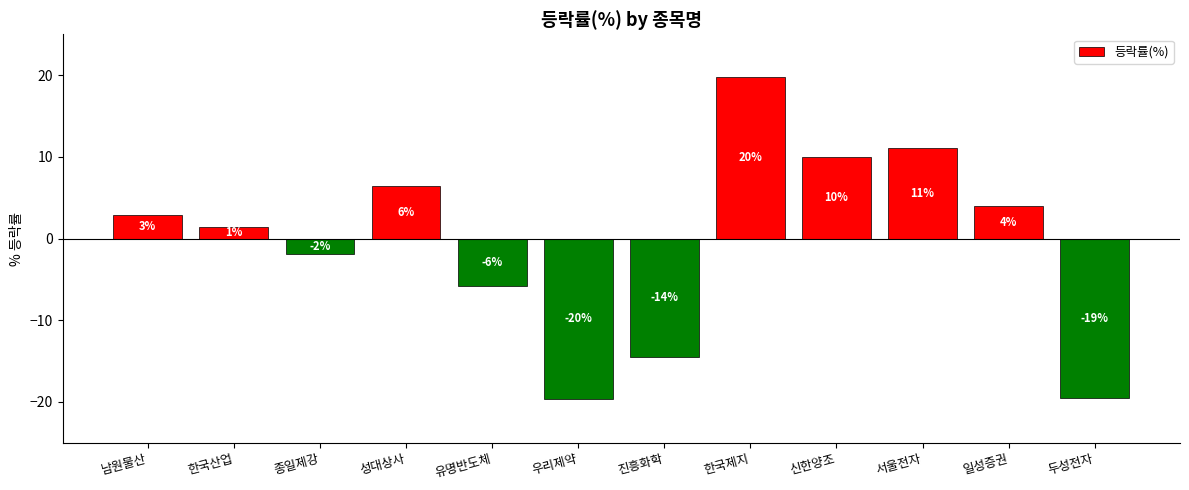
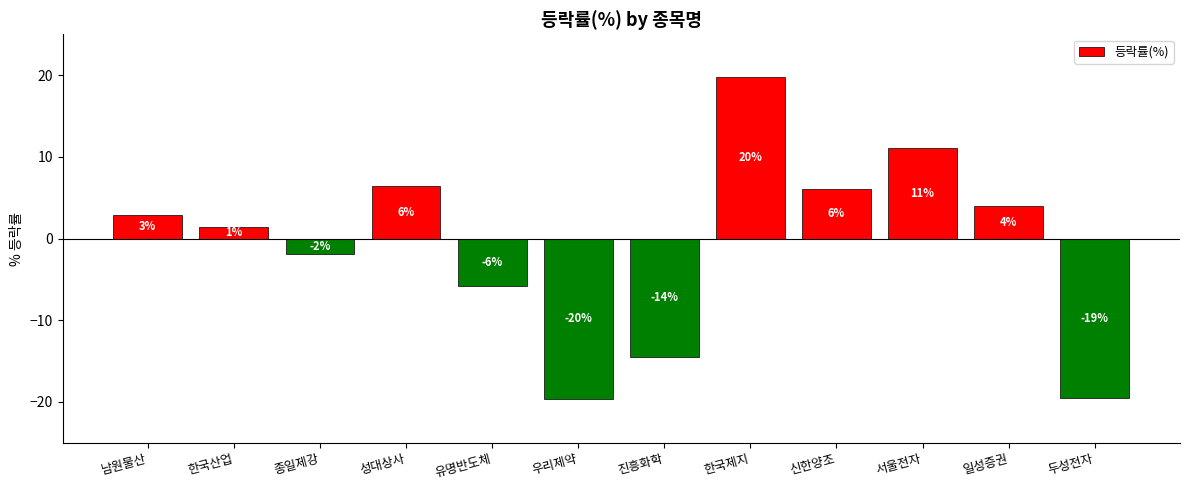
  {
    "남원물산": "3%",
    "한국산업": "1%",
    "종일제강": "-2%",
    "성대상사": "6%",
    "유명반도체": "-6%",
    "우리제약": "-20%",
    "진흥화학": "-14%",
    "한국제지": "20%",
-   "신한양조": "10%",
+   "신한양조": "6%",
    "서울전자": "11%",
    "일성증권": "4%",
    "두성전자": "-19%"
  }
